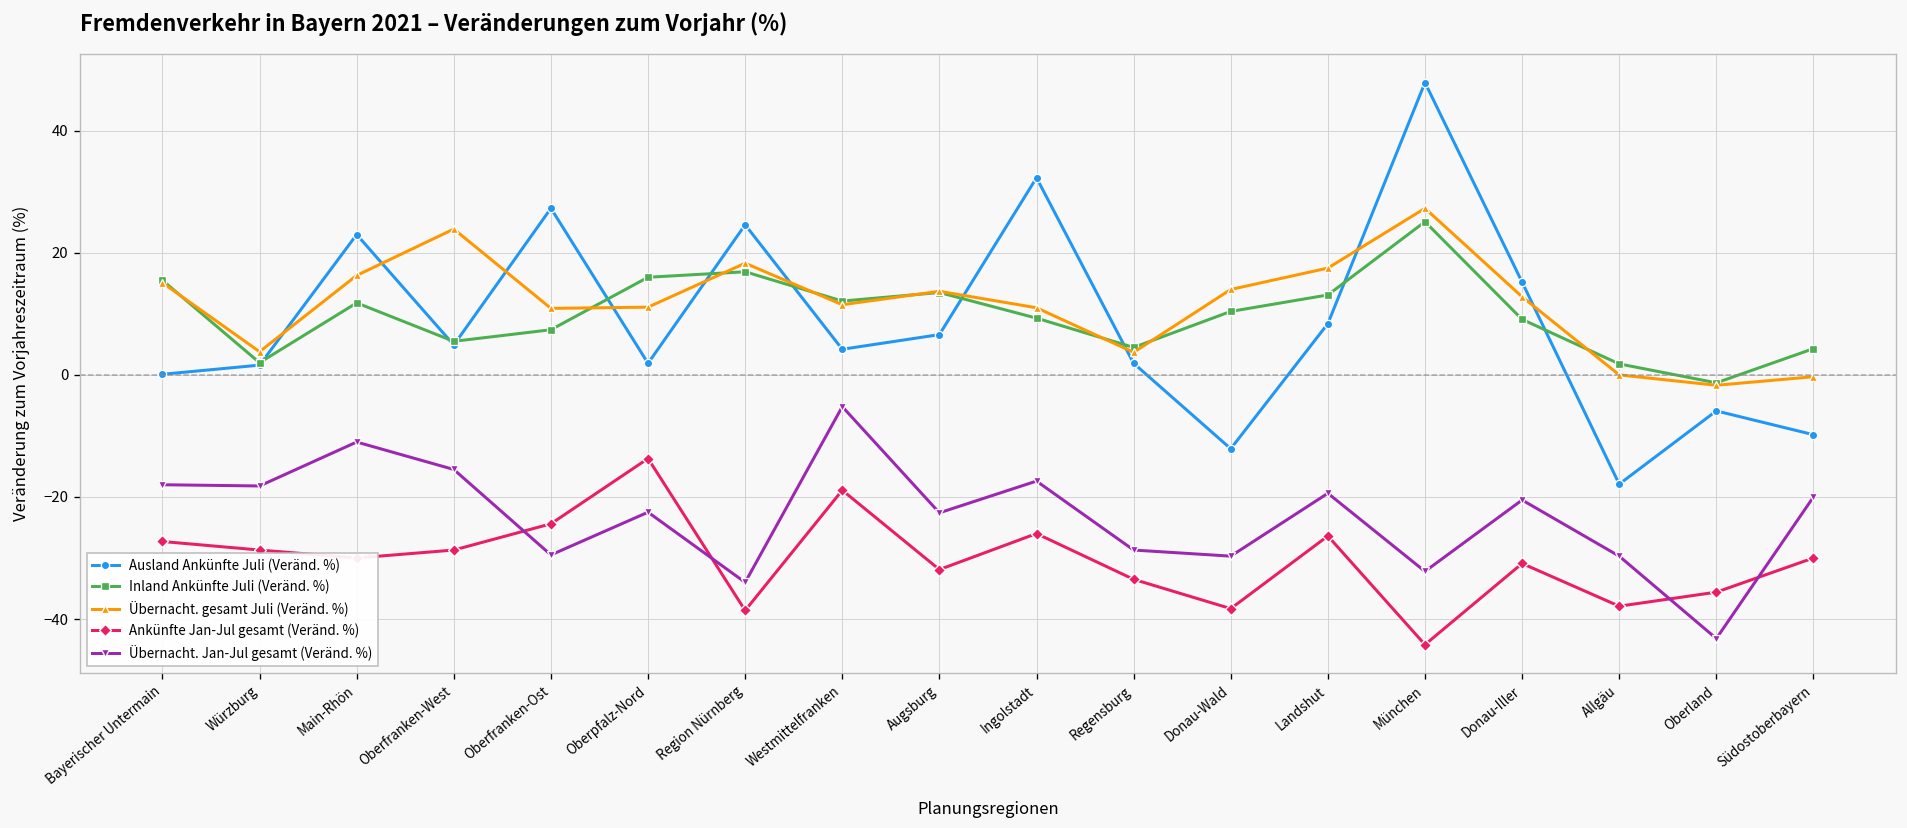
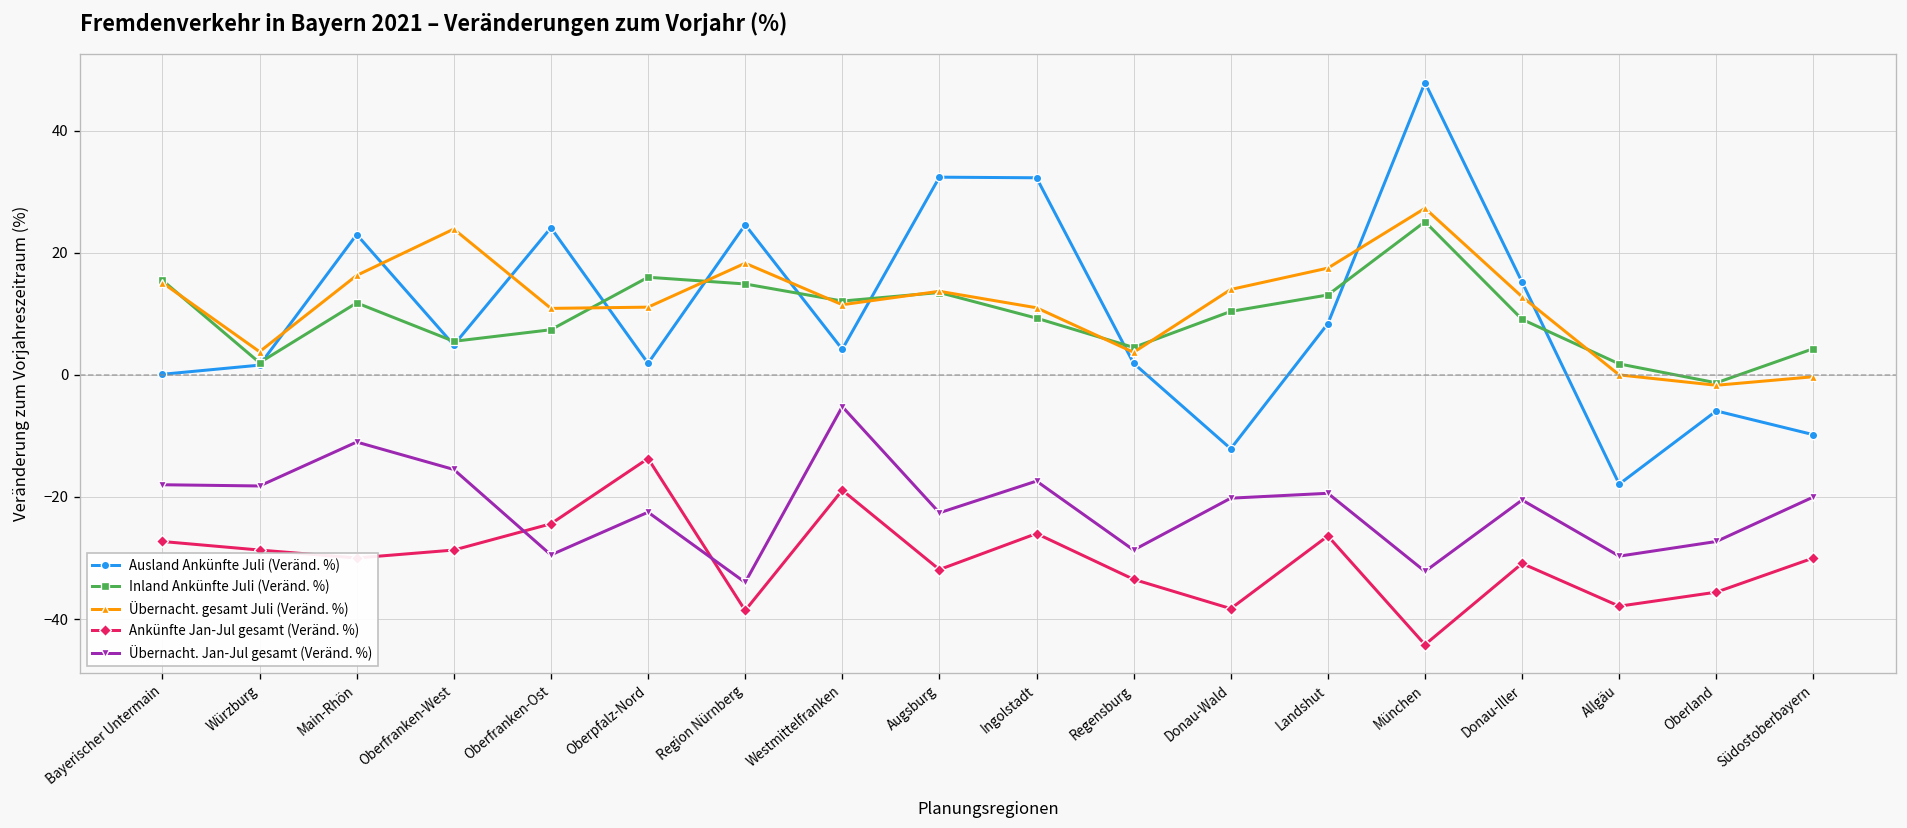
  {
    "Ausland Ankünfte Juli (Veränd. %)": {
      "Bayerischer Untermain": 0,
      "Main-Rhön": 23,
      "Oberfranken-West": 5,
-     "Oberfranken-Ost": 27,
+     "Oberfranken-Ost": 24,
      "Oberpfalz-Nord": 2,
      "Region Nürnberg": 25,
      "Westmittelfranken": 4,
-     "Augsburg": 7,
+     "Augsburg": 32,
      "Ingolstadt": 32,
      "Regensburg": 2,
      "Donau-Wald": -12,
      "Landshut": 8,
      "München": 48,
      "Donau-Iller": 15,
      "Allgäu": -18,
      "Oberland": -6,
      "Südostoberbayern": -10
    },
    "Inland Ankünfte Juli (Veränd. %)": {
      "Main-Rhön": 12,
      "Oberfranken-West": 6,
      "Oberfranken-Ost": 7,
      "Oberpfalz-Nord": 16,
-     "Region Nürnberg": 17,
+     "Region Nürnberg": 15,
      "Westmittelfranken": 12,
      "Ingolstadt": 9,
      "Regensburg": 5,
      "Donau-Wald": 10,
      "Landshut": 13,
      "München": 25,
      "Donau-Iller": 9,
      "Allgäu": 2,
      "Südostoberbayern": 4
    },
    "Übernacht. gesamt Juli (Veränd. %)": {
      "Würzburg": 4,
      "Main-Rhön": 16,
      "Oberfranken-West": 24,
      "Oberfranken-Ost": 11,
      "Oberpfalz-Nord": 11,
      "Region Nürnberg": 18,
      "Westmittelfranken": 12,
      "Ingolstadt": 11,
      "Regensburg": 4,
      "Donau-Wald": 14,
      "Landshut": 18,
      "München": 27,
      "Donau-Iller": 13,
      "Allgäu": 0,
      "Südostoberbayern": 0
    },
    "Ankünfte Jan-Jul gesamt (Veränd. %)": {
      "Bayerischer Untermain": -27,
      "Würzburg": -29,
      "Main-Rhön": -30,
      "Oberfranken-West": -29,
      "Oberfranken-Ost": -24,
      "Oberpfalz-Nord": -14,
      "Region Nürnberg": -39,
      "Westmittelfranken": -19,
      "Augsburg": -32,
      "Ingolstadt": -26,
      "Regensburg": -34,
      "Donau-Wald": -38,
      "Landshut": -26,
      "München": -44,
      "Donau-Iller": -31,
      "Allgäu": -38,
      "Oberland": -36,
      "Südostoberbayern": -30
    },
    "Übernacht. Jan-Jul gesamt (Veränd. %)": {
      "Bayerischer Untermain": -18,
      "Würzburg": -18,
      "Main-Rhön": -11,
      "Oberfranken-West": -16,
      "Oberfranken-Ost": -30,
      "Oberpfalz-Nord": -23,
      "Region Nürnberg": -34,
      "Westmittelfranken": -5,
      "Augsburg": -23,
      "Ingolstadt": -17,
      "Regensburg": -29,
-     "Donau-Wald": -30,
+     "Donau-Wald": -20,
      "Landshut": -19,
      "München": -32,
      "Donau-Iller": -21,
      "Allgäu": -30,
-     "Oberland": -43,
+     "Oberland": -27,
      "Südostoberbayern": -20
    }
  }
